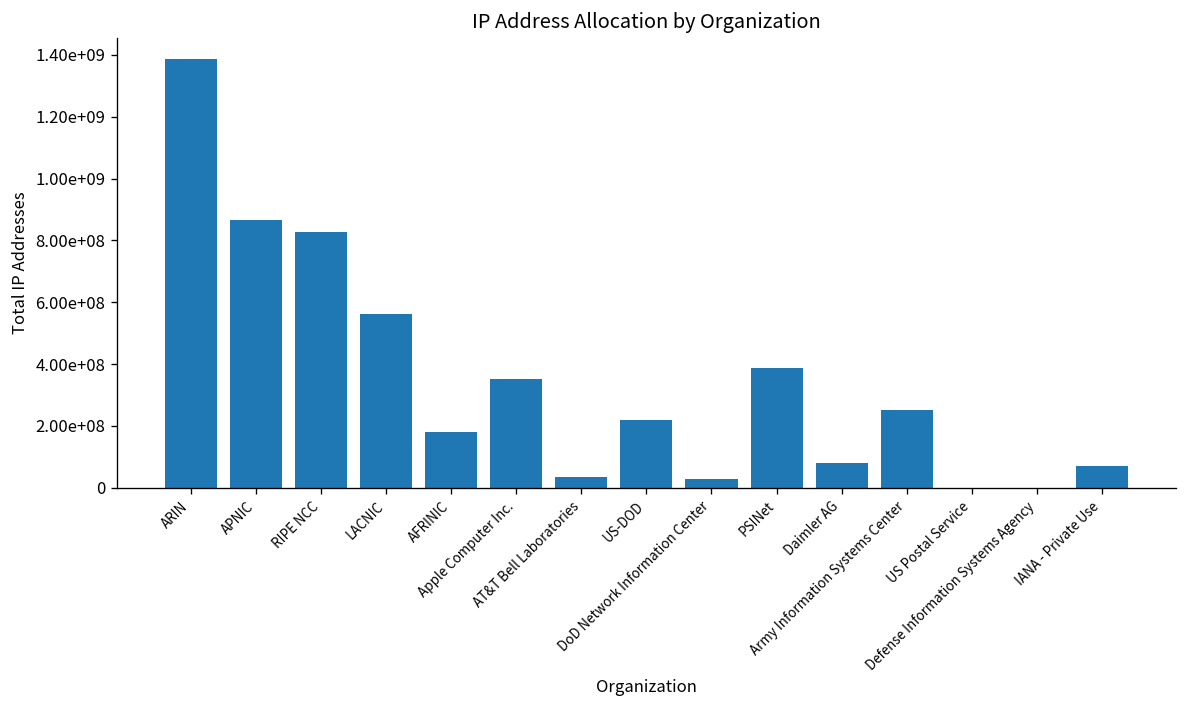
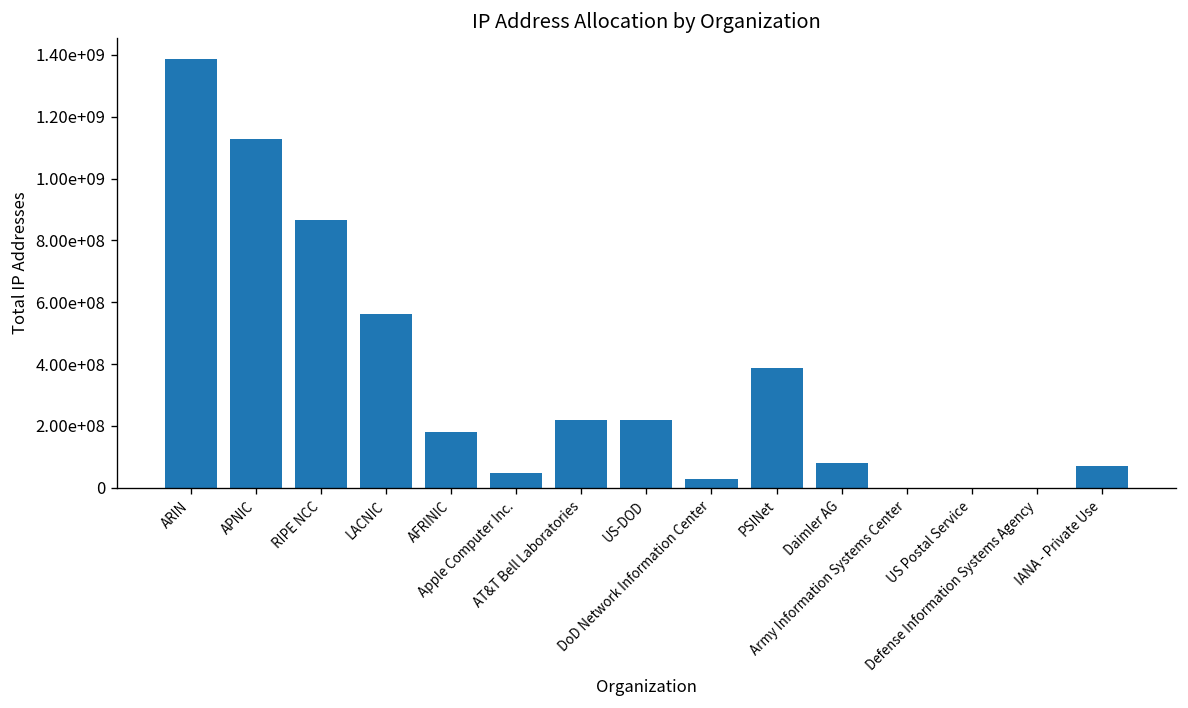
  {
    "ARIN": 1390000000,
-   "APNIC": 860000000,
-   "RIPE NCC": 830000000,
+   "APNIC": 1130000000,
+   "RIPE NCC": 870000000,
    "LACNIC": 560000000,
    "AFRINIC": 180000000,
-   "Apple Computer Inc.": 350000000,
-   "AT&T Bell Laboratories": 30000000,
+   "Apple Computer Inc.": 50000000,
+   "AT&T Bell Laboratories": 220000000,
    "US-DOD": 220000000,
    "DoD Network Information Center": 30000000,
    "PSINet": 390000000,
    "Daimler AG": 80000000,
-   "Army Information Systems Center": 250000000,
+   "Army Information Systems Center": 0,
    "IANA - Private Use": 70000000
  }
